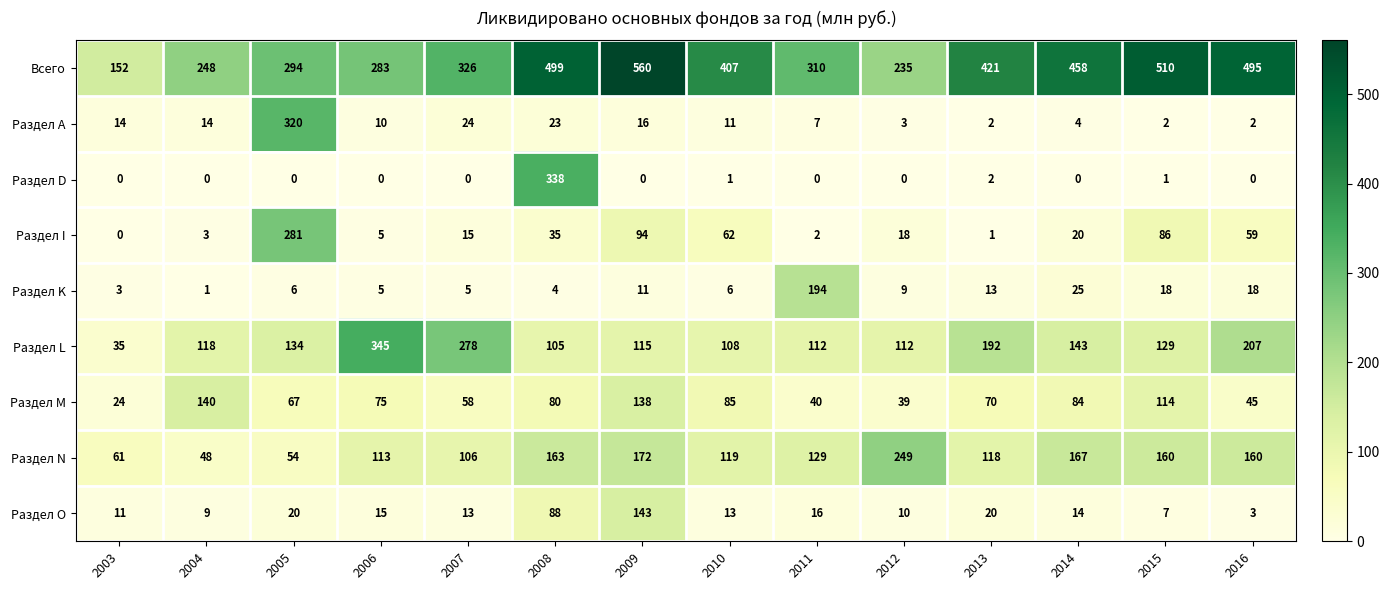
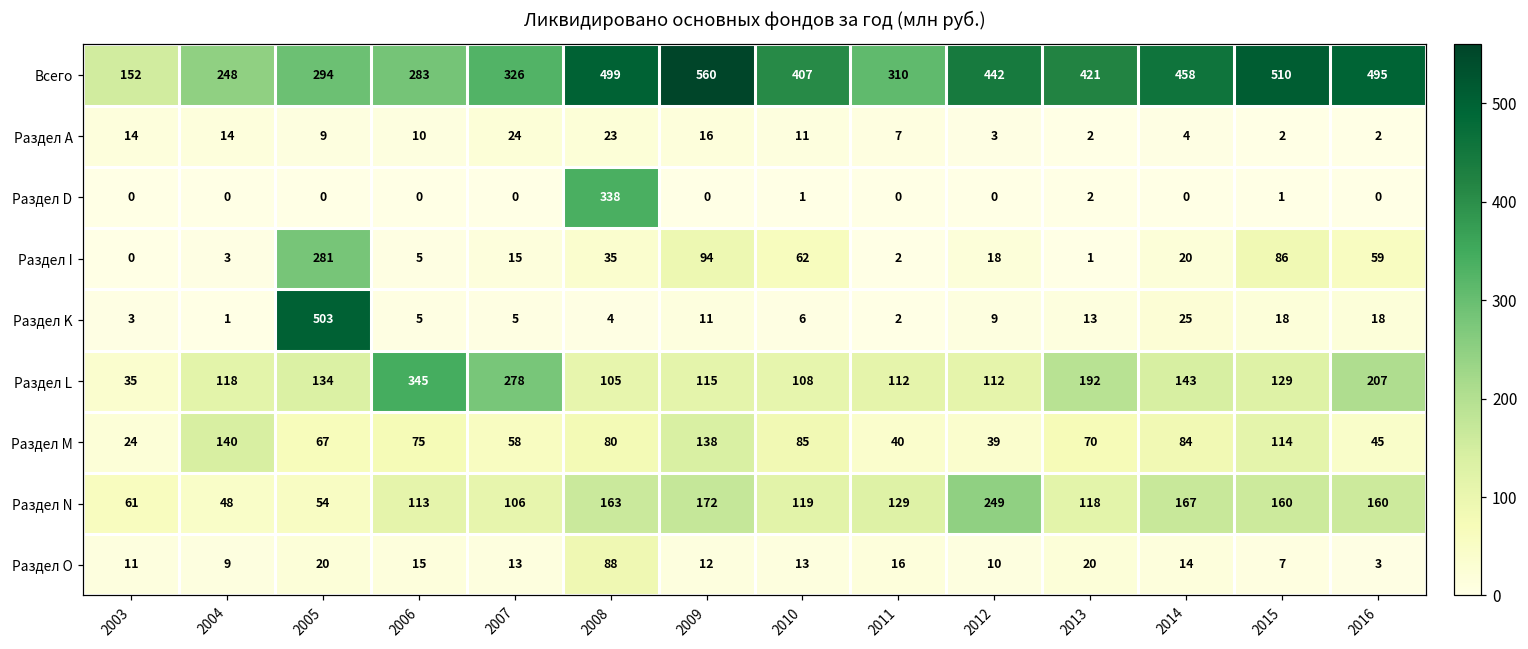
  {
    "Всего": {
      "2003": 152,
      "2004": 248,
      "2005": 294,
      "2006": 283,
      "2007": 326,
      "2008": 499,
      "2009": 560,
      "2010": 407,
      "2011": 310,
-     "2012": 235,
+     "2012": 442,
      "2013": 421,
      "2014": 458,
      "2015": 510,
      "2016": 495
    },
    "Раздел А": {
      "2003": 14,
      "2004": 14,
-     "2005": 320,
+     "2005": 9,
      "2006": 10,
      "2007": 24,
      "2008": 23,
      "2009": 16,
      "2010": 11,
      "2011": 7,
      "2012": 3,
      "2013": 2,
      "2014": 4,
      "2015": 2,
      "2016": 2
    },
    "Раздел D": {
      "2003": 0,
      "2004": 0,
      "2005": 0,
      "2006": 0,
      "2007": 0,
      "2008": 338,
      "2009": 0,
      "2010": 1,
      "2011": 0,
      "2012": 0,
      "2013": 2,
      "2014": 0,
      "2015": 1,
      "2016": 0
    },
    "Раздел I": {
      "2003": 0,
      "2004": 3,
      "2005": 281,
      "2006": 5,
      "2007": 15,
      "2008": 35,
      "2009": 94,
      "2010": 62,
      "2011": 2,
      "2012": 18,
      "2013": 1,
      "2014": 20,
      "2015": 86,
      "2016": 59
    },
    "Раздел K": {
      "2003": 3,
      "2004": 1,
-     "2005": 6,
+     "2005": 503,
      "2006": 5,
      "2007": 5,
      "2008": 4,
      "2009": 11,
      "2010": 6,
-     "2011": 194,
+     "2011": 2,
      "2012": 9,
      "2013": 13,
      "2014": 25,
      "2015": 18,
      "2016": 18
    },
    "Раздел L": {
      "2003": 35,
      "2004": 118,
      "2005": 134,
      "2006": 345,
      "2007": 278,
      "2008": 105,
      "2009": 115,
      "2010": 108,
      "2011": 112,
      "2012": 112,
      "2013": 192,
      "2014": 143,
      "2015": 129,
      "2016": 207
    },
    "Раздел M": {
      "2003": 24,
      "2004": 140,
      "2005": 67,
      "2006": 75,
      "2007": 58,
      "2008": 80,
      "2009": 138,
      "2010": 85,
      "2011": 40,
      "2012": 39,
      "2013": 70,
      "2014": 84,
      "2015": 114,
      "2016": 45
    },
    "Раздел N": {
      "2003": 61,
      "2004": 48,
      "2005": 54,
      "2006": 113,
      "2007": 106,
      "2008": 163,
      "2009": 172,
      "2010": 119,
      "2011": 129,
      "2012": 249,
      "2013": 118,
      "2014": 167,
      "2015": 160,
      "2016": 160
    },
    "Раздел O": {
      "2003": 11,
      "2004": 9,
      "2005": 20,
      "2006": 15,
      "2007": 13,
      "2008": 88,
-     "2009": 143,
+     "2009": 12,
      "2010": 13,
      "2011": 16,
      "2012": 10,
      "2013": 20,
      "2014": 14,
      "2015": 7,
      "2016": 3
    }
  }
